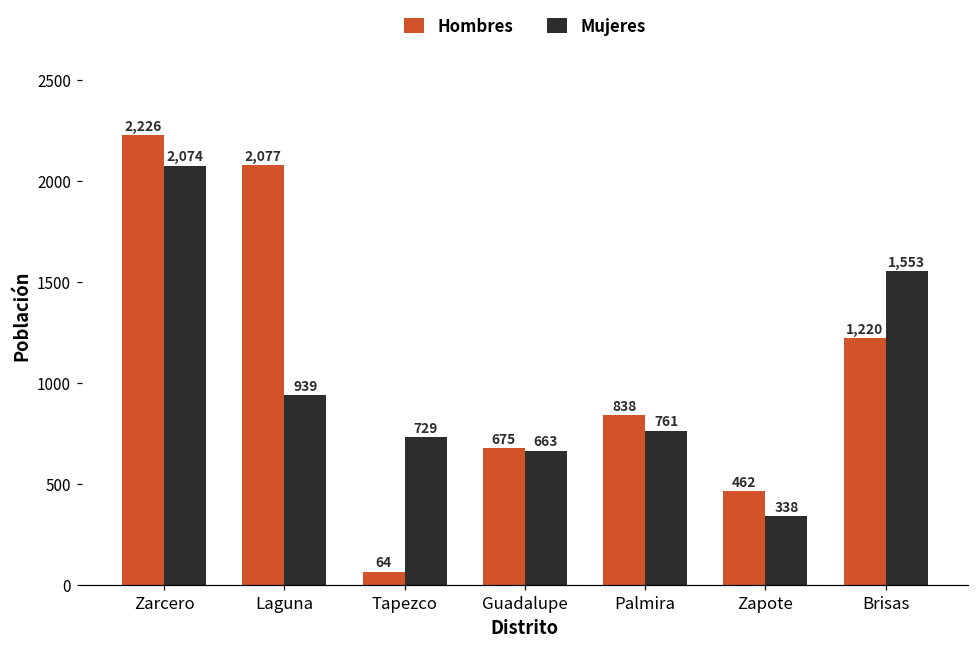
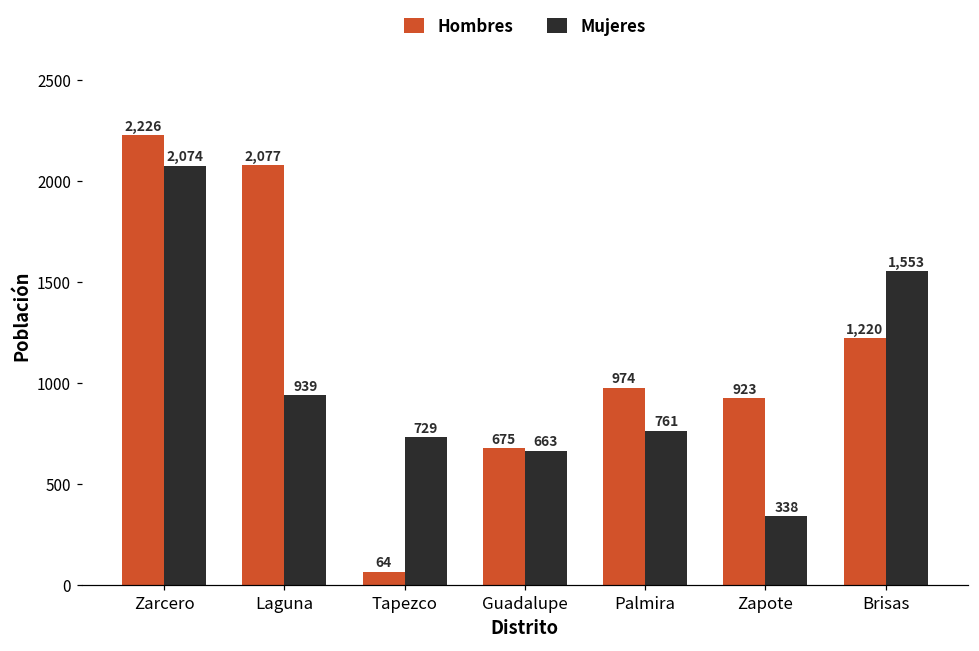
  {
    "Hombres": {
      "Zarcero": "2,226",
      "Laguna": "2,077",
      "Tapezco": "64",
      "Guadalupe": "675",
-     "Palmira": "838",
-     "Zapote": "462",
+     "Palmira": "974",
+     "Zapote": "923",
      "Brisas": "1,220"
    },
    "Mujeres": {
      "Zarcero": "2,074",
      "Laguna": "939",
      "Tapezco": "729",
      "Guadalupe": "663",
      "Palmira": "761",
      "Zapote": "338",
      "Brisas": "1,553"
    }
  }
